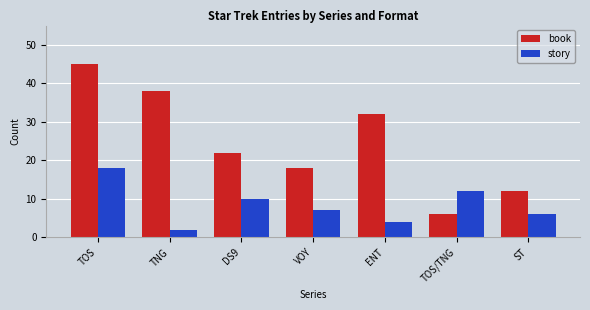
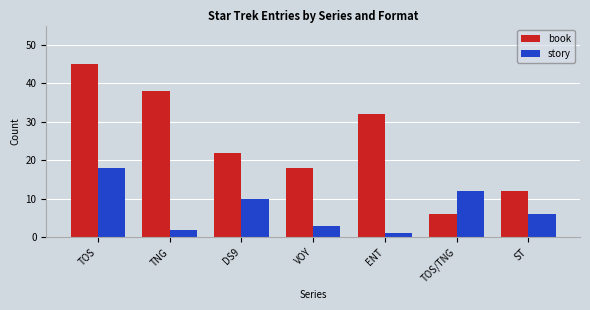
  {
    "book": {
      "TOS": 45,
      "TNG": 38,
      "DS9": 22,
      "VOY": 18,
      "ENT": 32,
      "TOS/TNG": 6,
      "ST": 12
    },
    "story": {
      "TOS": 18,
      "TNG": 2,
      "DS9": 10,
-     "VOY": 7,
-     "ENT": 4,
+     "VOY": 3,
+     "ENT": 1,
      "TOS/TNG": 12,
      "ST": 6
    }
  }
